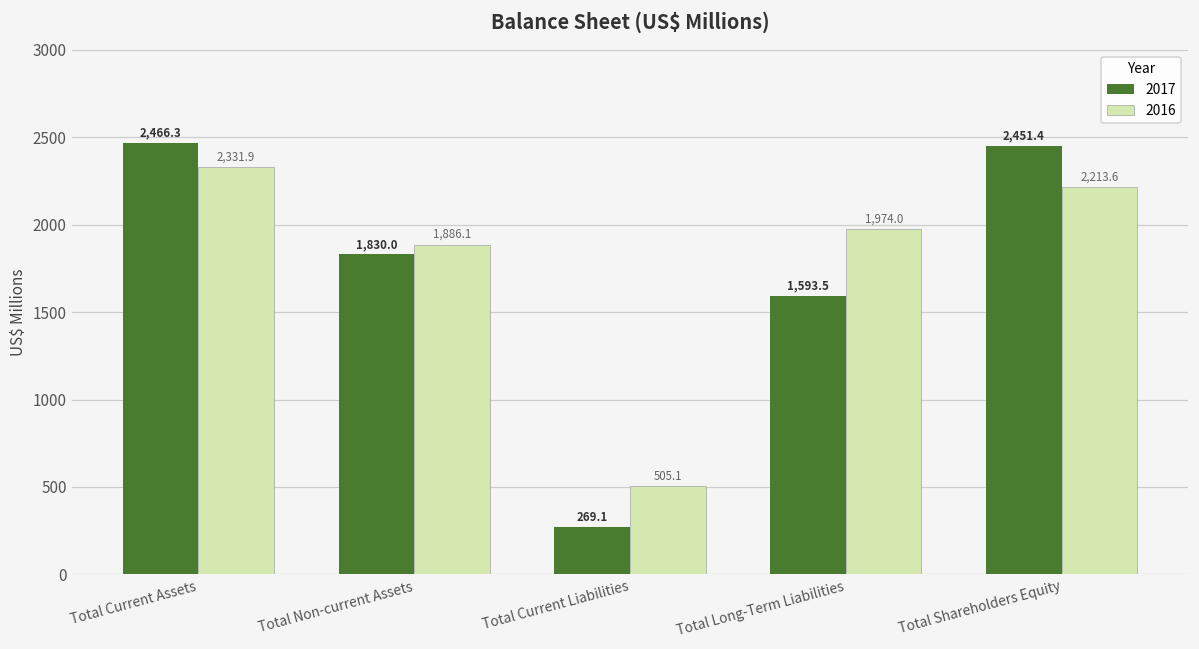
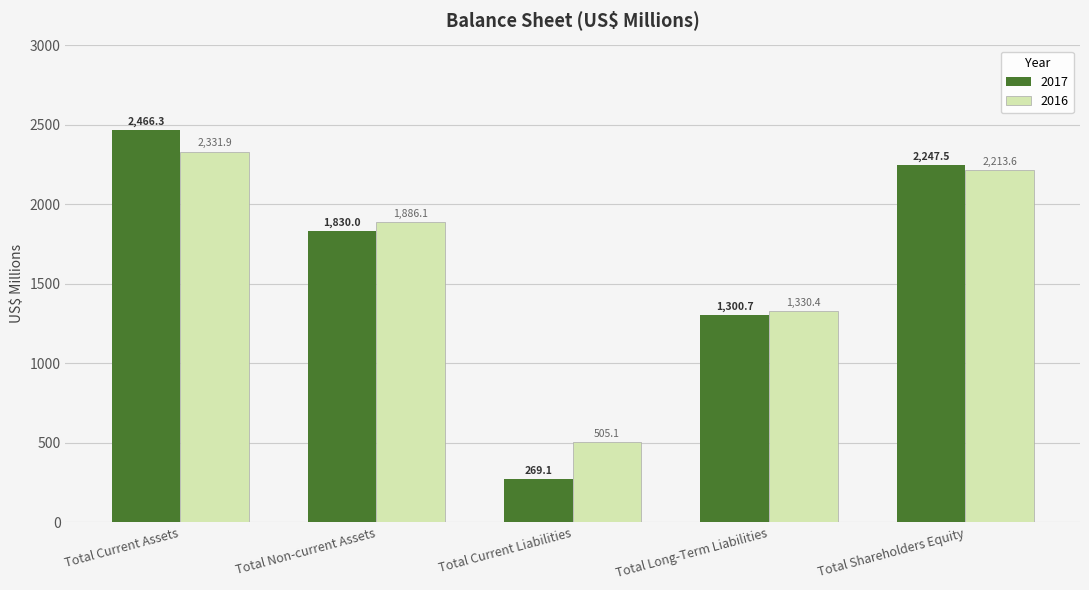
  {
    "2017": {
      "Total Current Assets": "2,466.3",
      "Total Non-current Assets": "1,830.0",
      "Total Current Liabilities": "269.1",
-     "Total Long-Term Liabilities": "1,593.5",
-     "Total Shareholders Equity": "2,451.4"
+     "Total Long-Term Liabilities": "1,300.7",
+     "Total Shareholders Equity": "2,247.5"
    },
    "2016": {
      "Total Current Assets": "2,331.9",
      "Total Non-current Assets": "1,886.1",
      "Total Current Liabilities": "505.1",
-     "Total Long-Term Liabilities": "1,974.0",
+     "Total Long-Term Liabilities": "1,330.4",
      "Total Shareholders Equity": "2,213.6"
    }
  }
